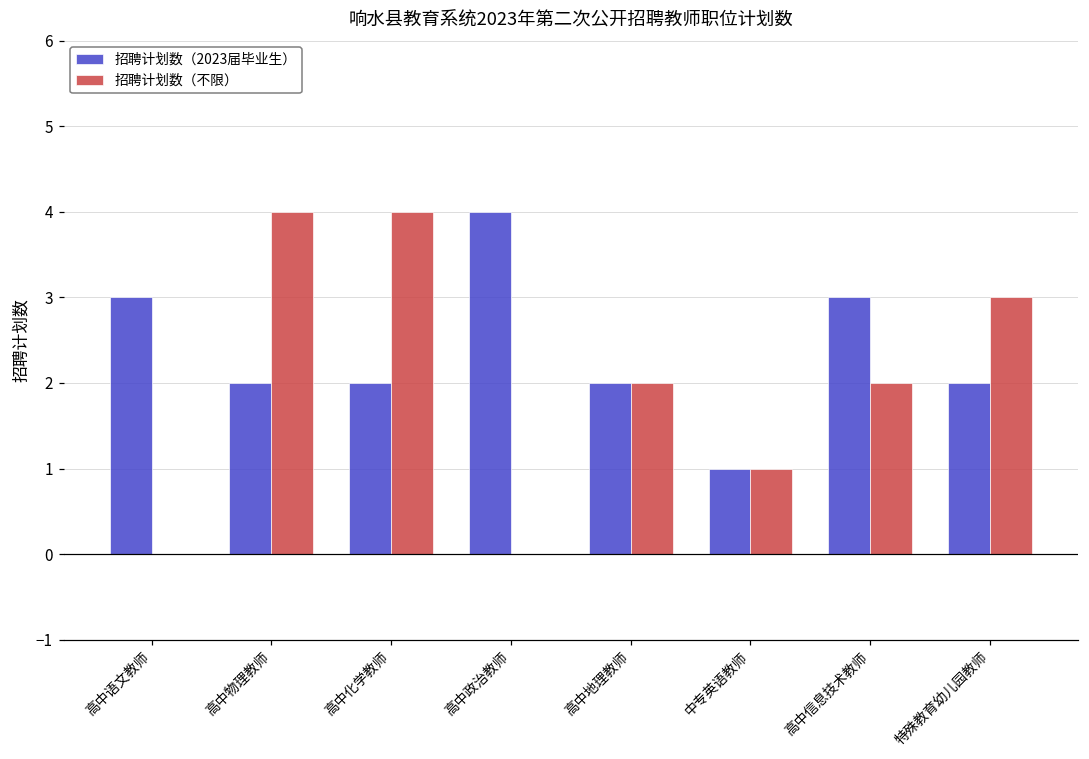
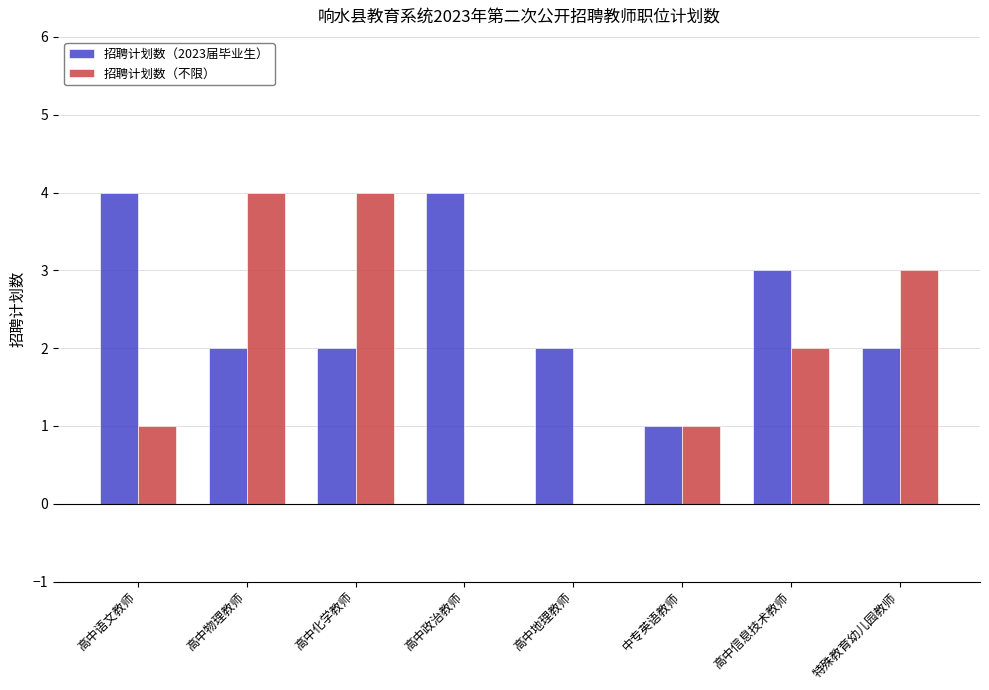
  {
    "招聘计划数（2023届毕业生）": {
-     "高中语文教师": 3,
+     "高中语文教师": 4,
      "高中物理教师": 2,
      "高中化学教师": 2,
      "高中政治教师": 4,
      "高中地理教师": 2,
      "中专英语教师": 1,
      "高中信息技术教师": 3,
      "特殊教育幼儿园教师": 2
    },
    "招聘计划数（不限）": {
-     "高中语文教师": 0,
+     "高中语文教师": 1,
      "高中物理教师": 4,
      "高中化学教师": 4,
      "高中政治教师": 0,
-     "高中地理教师": 2,
+     "高中地理教师": 0,
      "中专英语教师": 1,
      "高中信息技术教师": 2,
      "特殊教育幼儿园教师": 3
    }
  }
